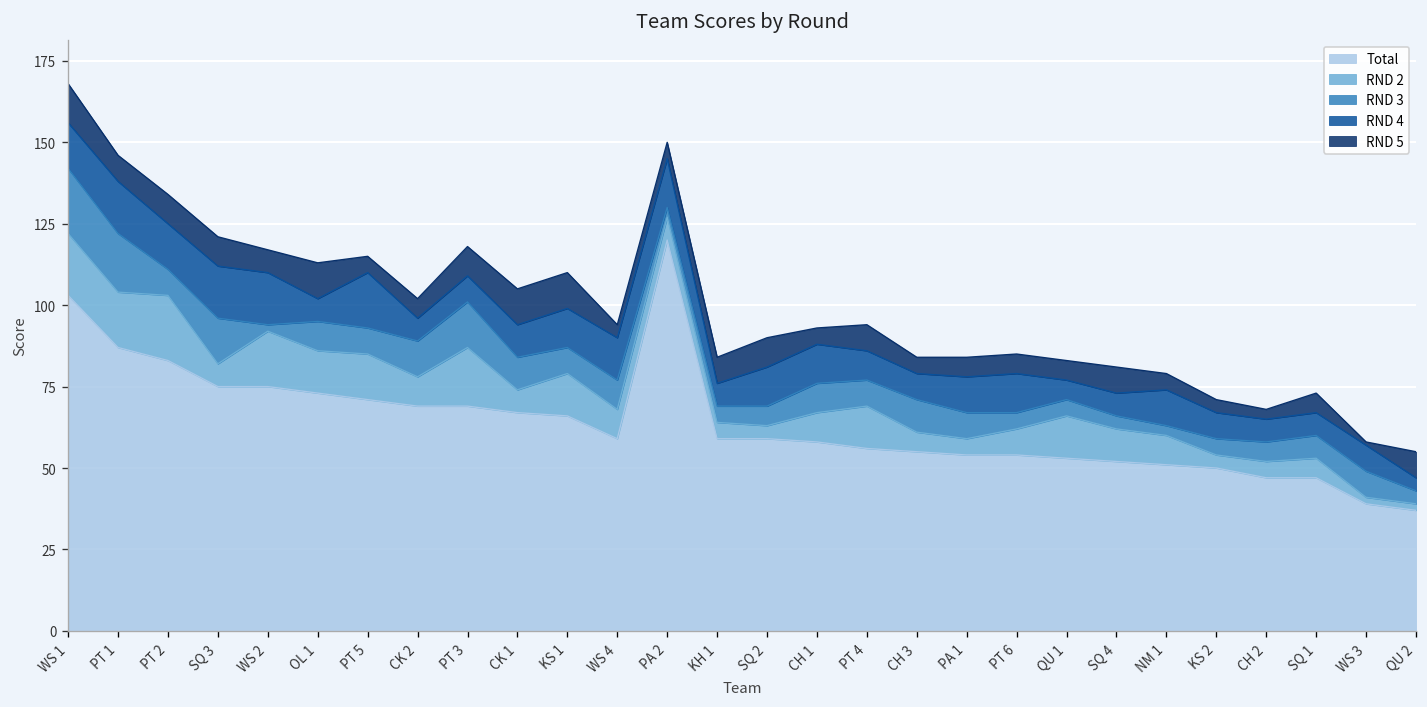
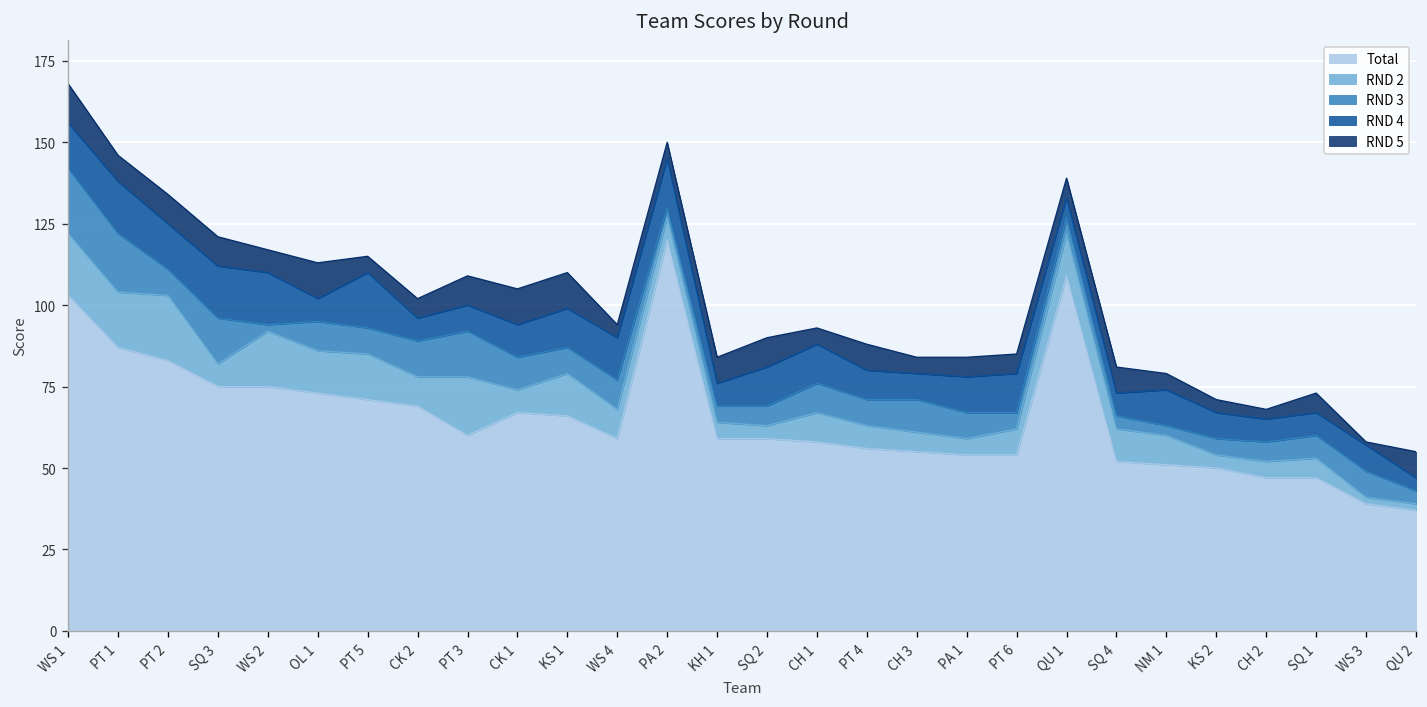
  {
    "Total": {
      "WS 1": 103,
      "PT 1": 87,
      "PT 2": 83,
      "SQ 3": 75,
      "WS 2": 75,
      "OL 1": 73,
      "PT 5": 71,
      "CK 2": 69,
-     "PT 3": 69,
+     "PT 3": 60,
      "CK 1": 67,
      "KS 1": 66,
      "WS 4": 59,
      "PA 2": 120,
      "KH 1": 59,
      "SQ 2": 59,
      "CH 1": 58,
      "PT 4": 56,
      "CH 3": 55,
      "PA 1": 54,
      "PT 6": 54,
-     "QU 1": 53,
+     "QU 1": 109,
      "SQ 4": 52,
      "NM 1": 51,
      "KS 2": 50,
      "CH 2": 47,
      "SQ 1": 47,
      "WS 3": 39,
      "QU 2": 37
    },
    "RND 2": {
      "WS 1": 19,
      "PT 1": 17,
      "PT 2": 20,
      "SQ 3": 7,
      "WS 2": 17,
      "OL 1": 13,
      "PT 5": 14,
      "CK 2": 9,
      "PT 3": 18,
      "CK 1": 7,
      "KS 1": 13,
      "WS 4": 9,
      "PA 2": 7,
      "KH 1": 5,
      "SQ 2": 4,
      "CH 1": 9,
-     "PT 4": 13,
+     "PT 4": 7,
      "CH 3": 6,
      "PA 1": 5,
      "PT 6": 8,
      "QU 1": 13,
      "SQ 4": 10,
      "NM 1": 9,
      "KS 2": 4,
      "CH 2": 5,
      "SQ 1": 6,
      "WS 3": 2,
      "QU 2": 2
    },
    "RND 3": {
      "WS 1": 20,
      "PT 1": 18,
      "PT 2": 8,
      "SQ 3": 14,
      "WS 2": 2,
      "OL 1": 9,
      "PT 5": 8,
      "CK 2": 11,
      "PT 3": 14,
      "CK 1": 10,
      "KS 1": 8,
      "WS 4": 9,
      "PA 2": 3,
      "KH 1": 5,
      "SQ 2": 6,
      "CH 1": 9,
      "PT 4": 8,
      "CH 3": 10,
      "PA 1": 8,
      "PT 6": 5,
      "QU 1": 5,
      "SQ 4": 4,
      "NM 1": 3,
      "KS 2": 5,
      "CH 2": 6,
      "SQ 1": 7,
      "WS 3": 8,
      "QU 2": 4
    }
  }
